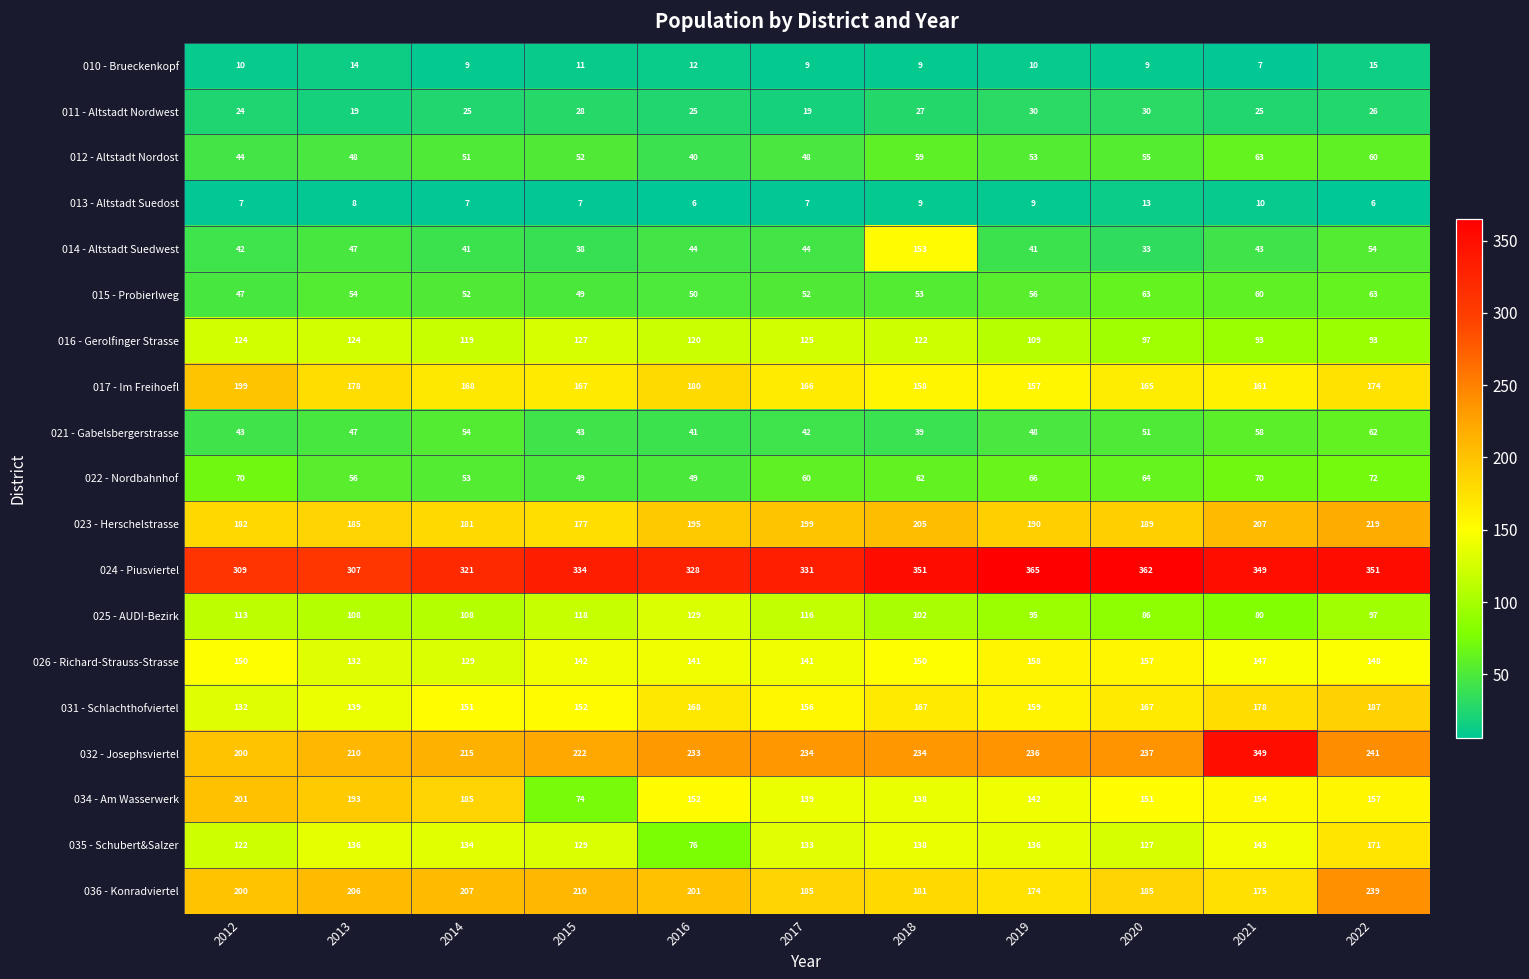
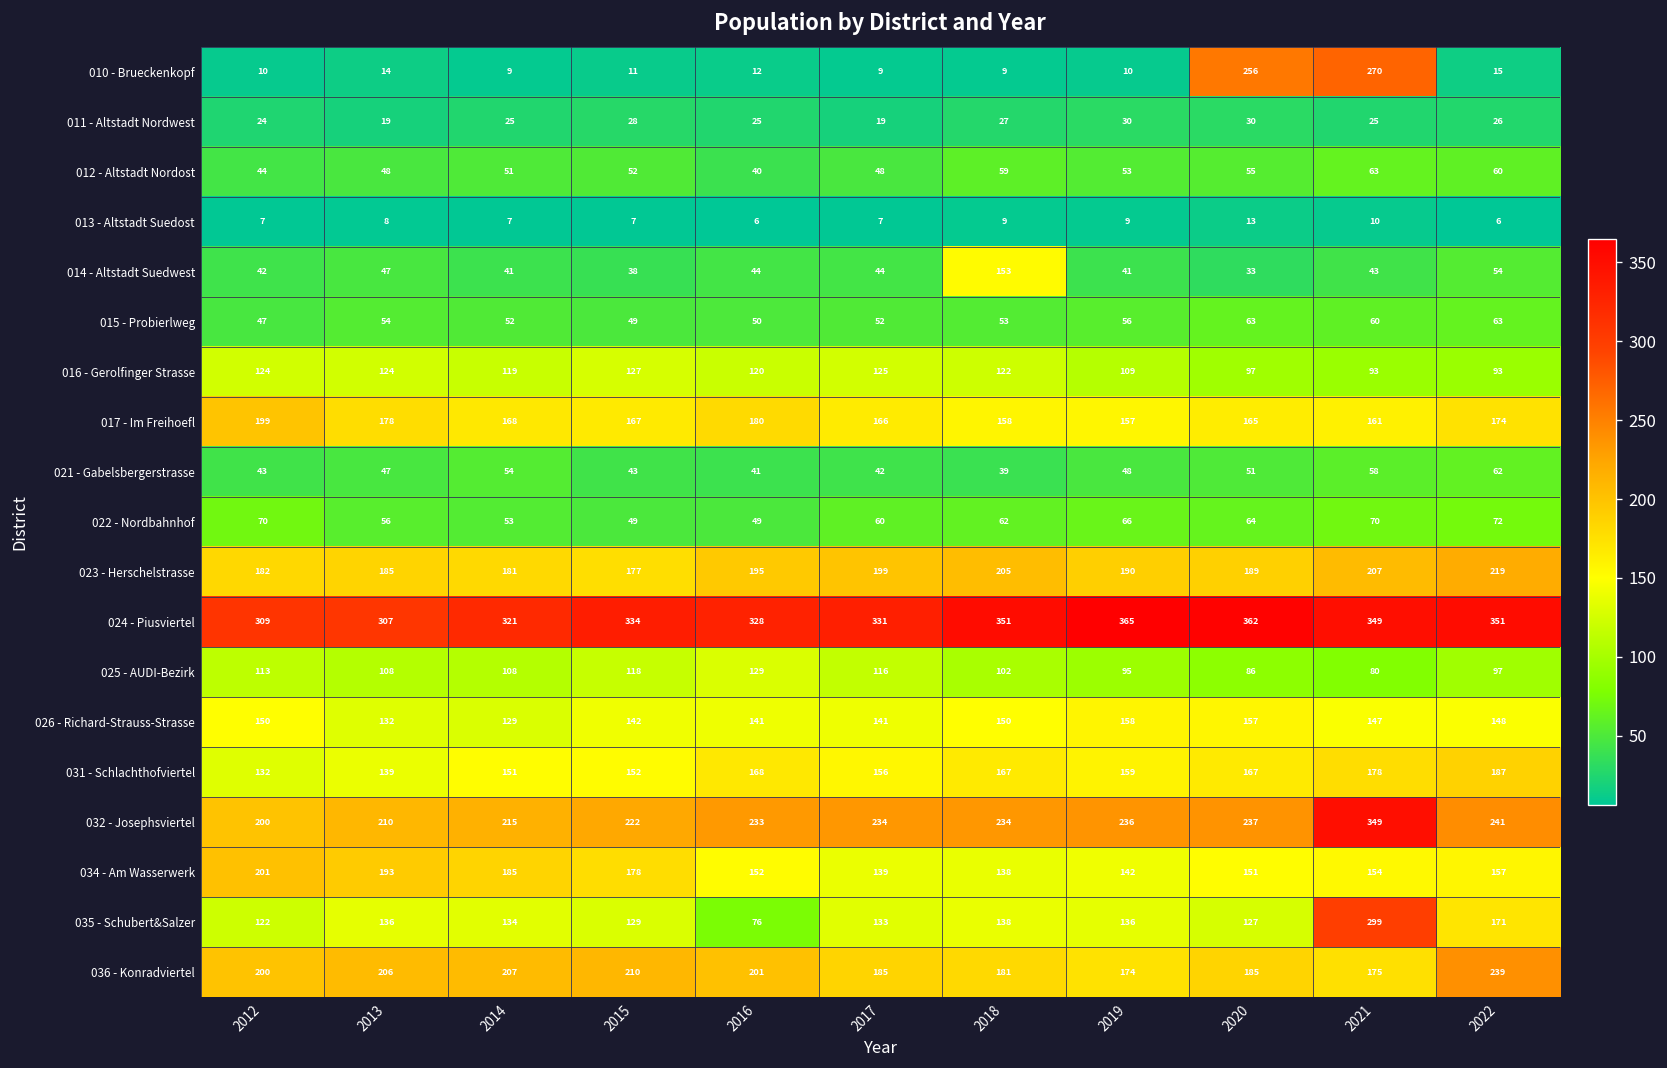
  {
    "010 - Brueckenkopf": {
      "2012": 10,
      "2013": 14,
      "2014": 9,
      "2015": 11,
      "2016": 12,
      "2017": 9,
      "2018": 9,
      "2019": 10,
-     "2020": 9,
-     "2021": 7,
+     "2020": 256,
+     "2021": 270,
      "2022": 15
    },
    "034 - Am Wasserwerk": {
      "2012": 201,
      "2013": 193,
      "2014": 185,
-     "2015": 74,
+     "2015": 178,
      "2016": 152,
      "2017": 139,
      "2018": 138,
      "2019": 142,
      "2020": 151,
      "2021": 154,
      "2022": 157
    },
    "035 - Schubert&Salzer": {
      "2012": 122,
      "2013": 136,
      "2014": 134,
      "2015": 129,
      "2016": 76,
      "2017": 133,
      "2018": 138,
      "2019": 136,
      "2020": 127,
-     "2021": 143,
+     "2021": 299,
      "2022": 171
    }
  }
